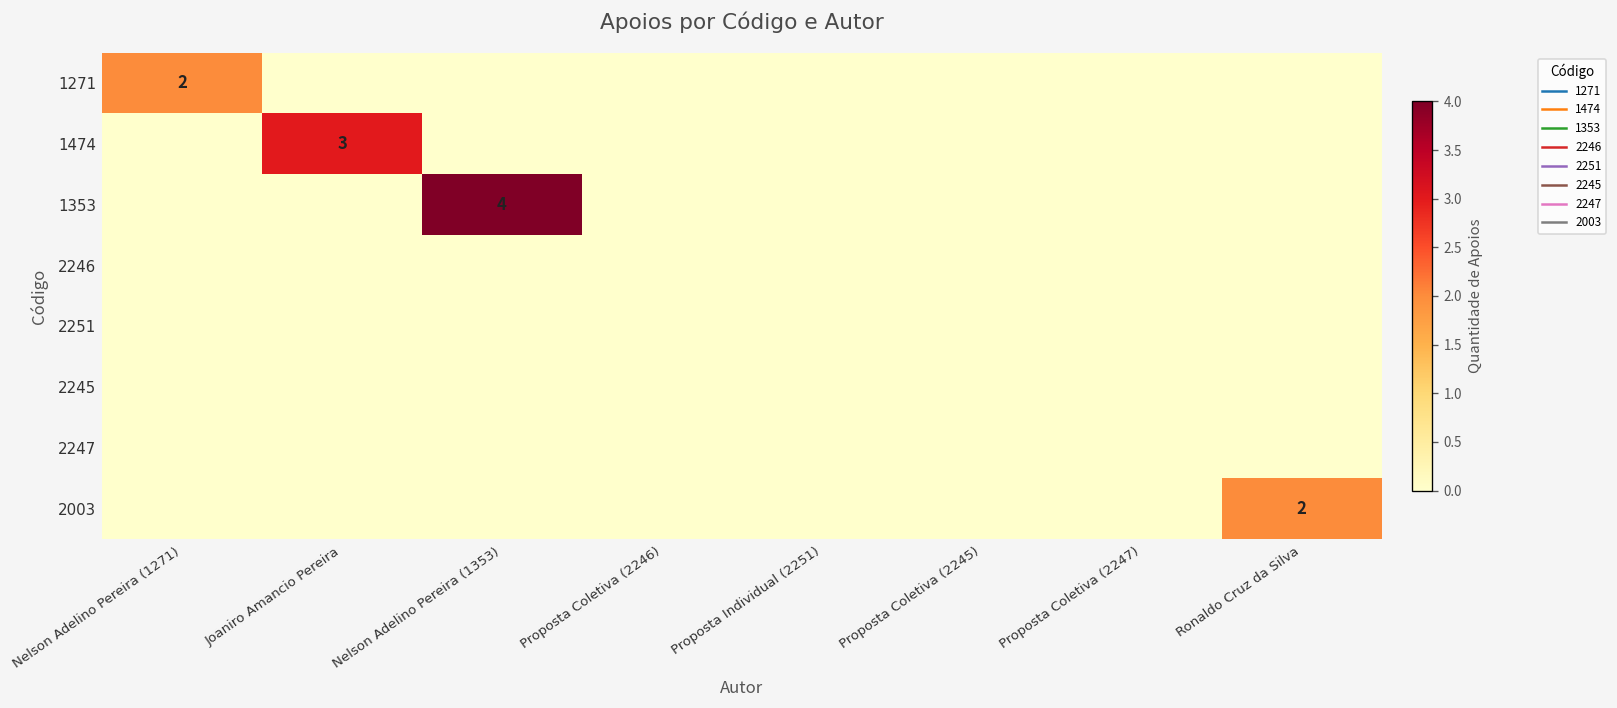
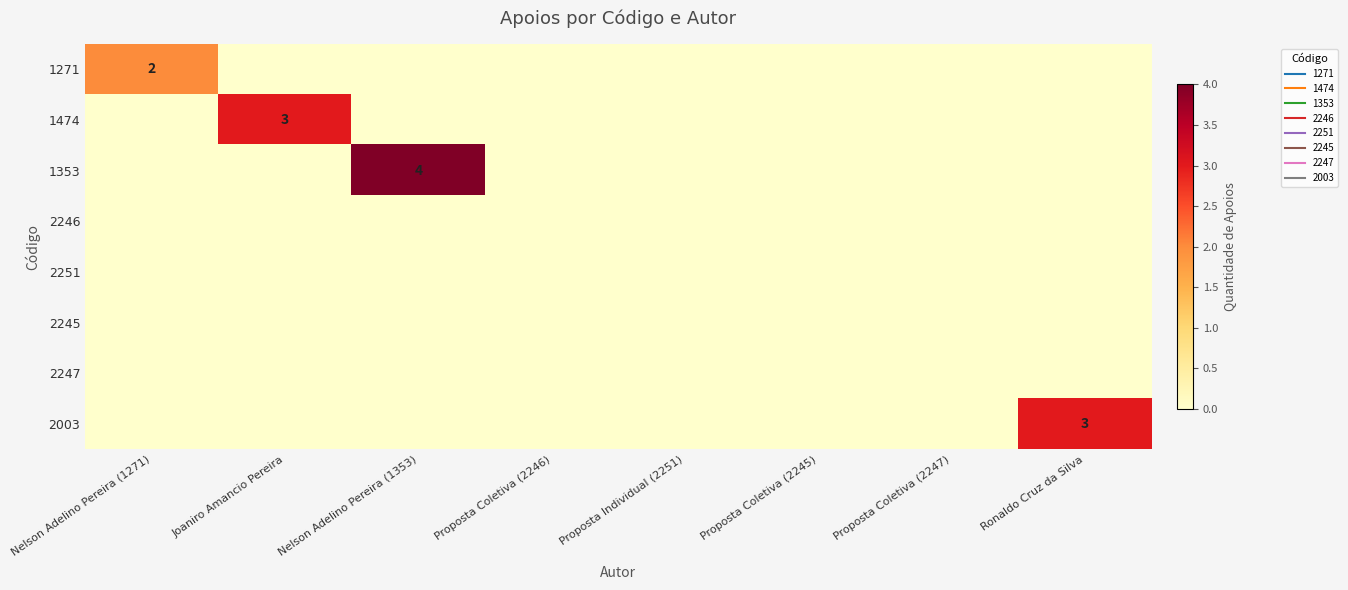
  {
    "1271": {
      "Nelson Adelino Pereira (1271)": 2
    },
    "1474": {
      "Joaniro Amancio Pereira": 3
    },
    "1353": {
      "Nelson Adelino Pereira (1353)": 4
    },
    "2003": {
-     "Ronaldo Cruz da Silva": 2
+     "Ronaldo Cruz da Silva": 3
    }
  }
